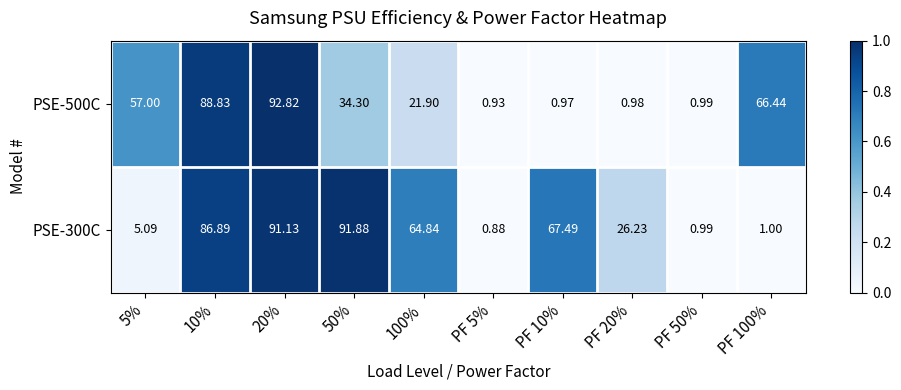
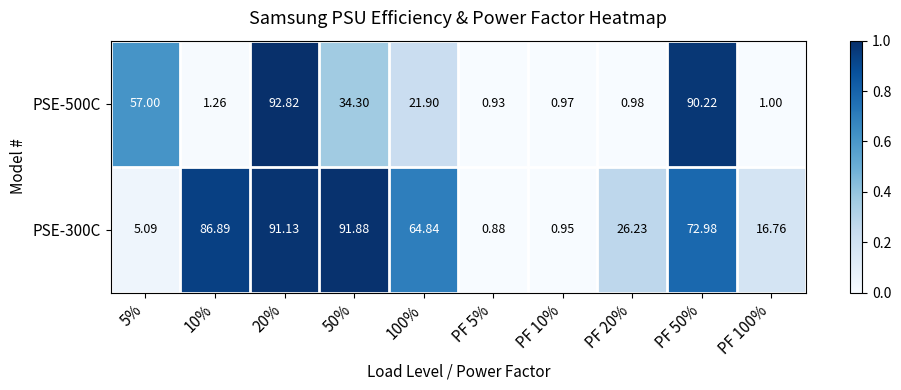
  {
    "PSE-500C": {
      "5%": 57.00,
-     "10%": 88.83,
+     "10%": 1.26,
      "20%": 92.82,
      "50%": 34.30,
      "100%": 21.90,
      "PF 5%": 0.93,
      "PF 10%": 0.97,
      "PF 20%": 0.98,
-     "PF 50%": 0.99,
-     "PF 100%": 66.44
+     "PF 50%": 90.22,
+     "PF 100%": 1.00
    },
    "PSE-300C": {
      "5%": 5.09,
      "10%": 86.89,
      "20%": 91.13,
      "50%": 91.88,
      "100%": 64.84,
      "PF 5%": 0.88,
-     "PF 10%": 67.49,
+     "PF 10%": 0.95,
      "PF 20%": 26.23,
-     "PF 50%": 0.99,
-     "PF 100%": 1.00
+     "PF 50%": 72.98,
+     "PF 100%": 16.76
    }
  }
